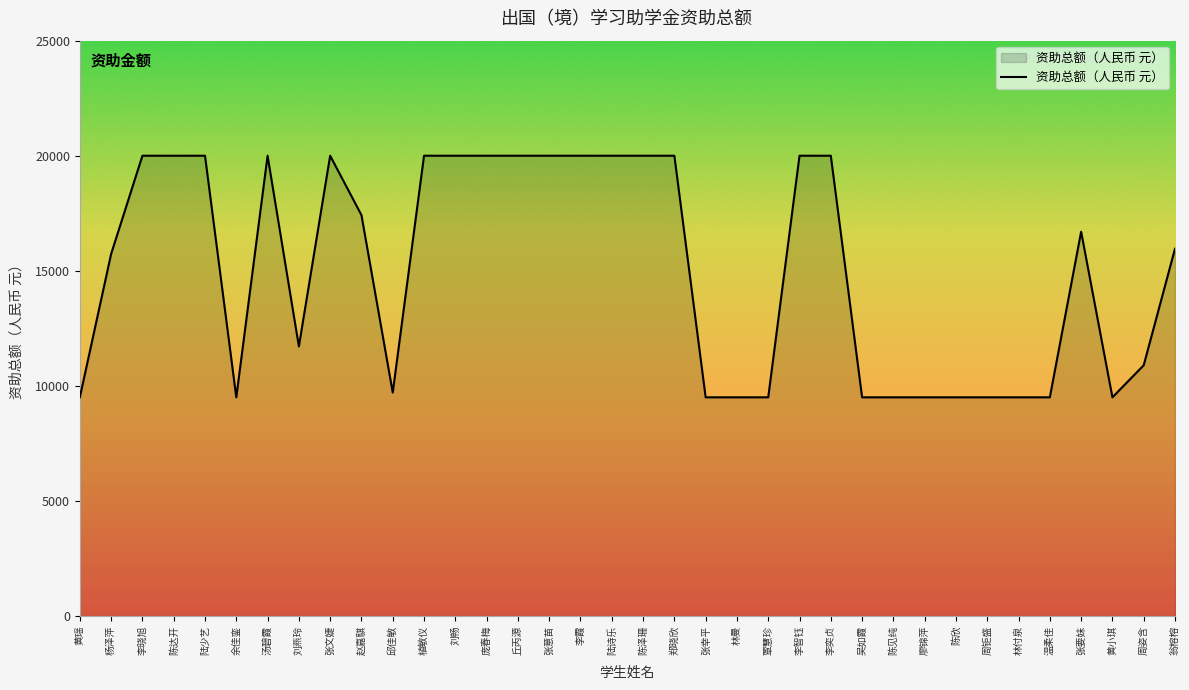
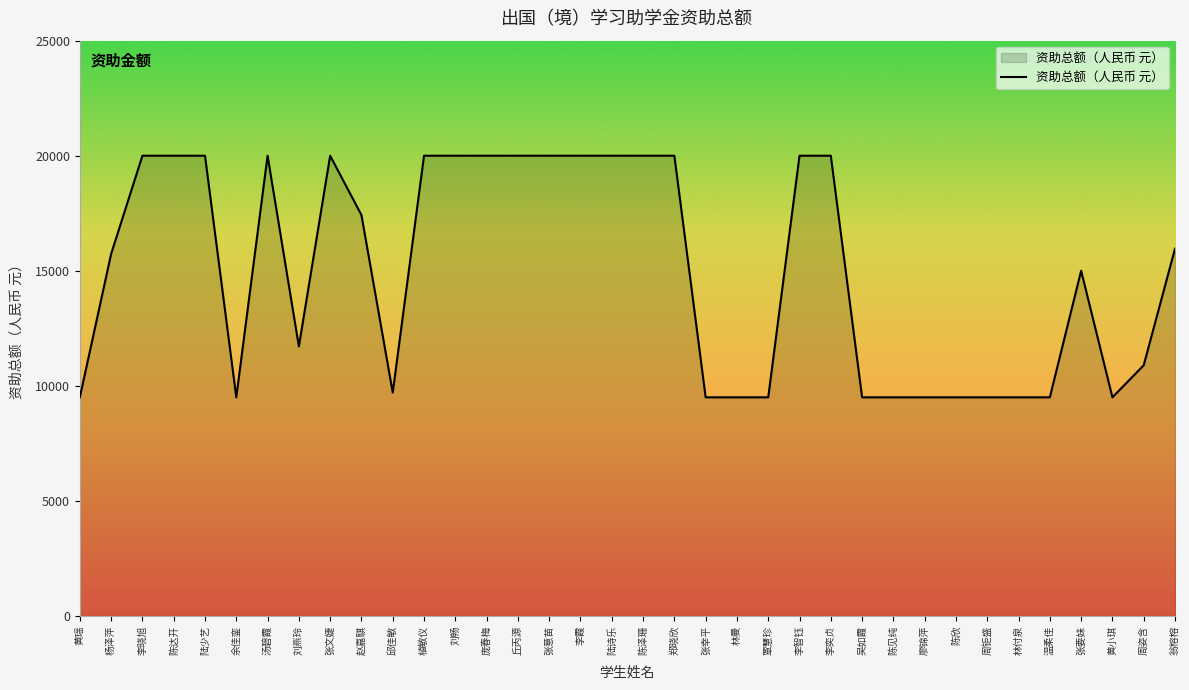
  {
    "黄瑶": 9500,
    "杨泽萍": 15700,
    "李晓旭": 20000,
    "陈达开": 20000,
    "陆少艺": 20000,
    "余佳銮": 9500,
    "汤碧霞": 20000,
    "刘燕玲": 11700,
    "张文婕": 20000,
    "赵嘉騏": 17400,
    "邱佳敏": 9700,
    "植敏仪": 20000,
    "刘畅": 20000,
    "庞春梅": 20000,
    "丘丙源": 20000,
    "张意苗": 20000,
    "李霞": 20000,
    "陆诗乐": 20000,
    "陈泽珊": 20000,
    "郑晓欣": 20000,
    "张幸平": 9500,
    "林曼": 9500,
    "覃慧珍": 9500,
    "李智钰": 20000,
    "李奕贞": 20000,
    "吴如霞": 9500,
    "陈见纯": 9500,
    "廖锦萍": 9500,
    "陈欣": 9500,
    "周钜盛": 9500,
    "林付泉": 9500,
    "温柔佳": 9500,
-   "张要妹": 16700,
+   "张要妹": 15000,
    "黄小琪": 9500,
    "周姿含": 10900,
    "翁榕榕": 16000
  }
